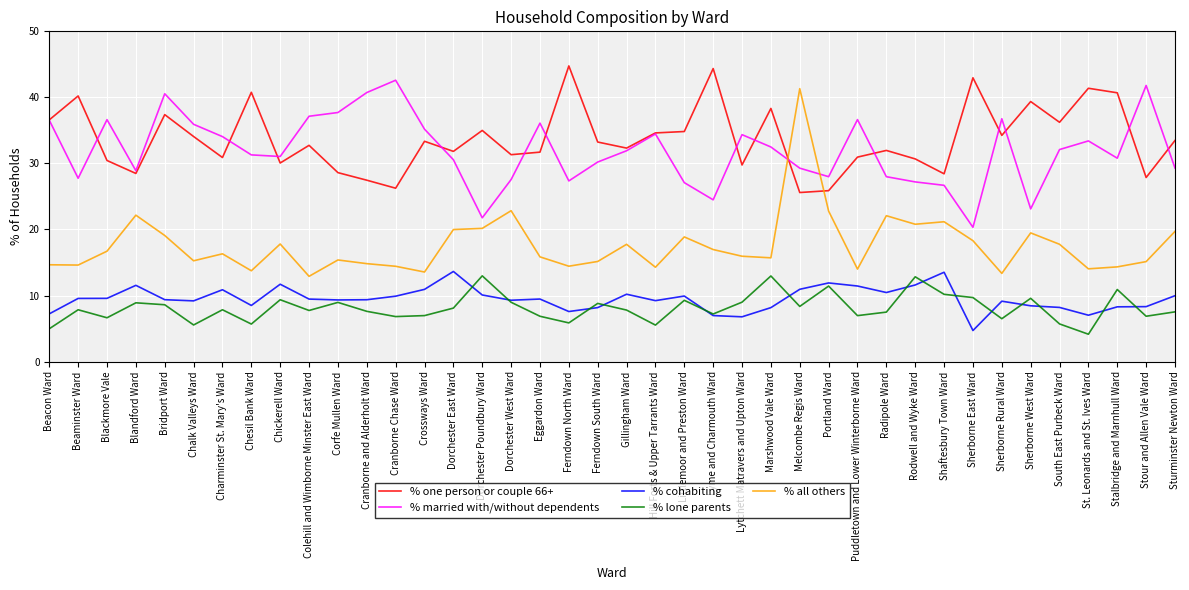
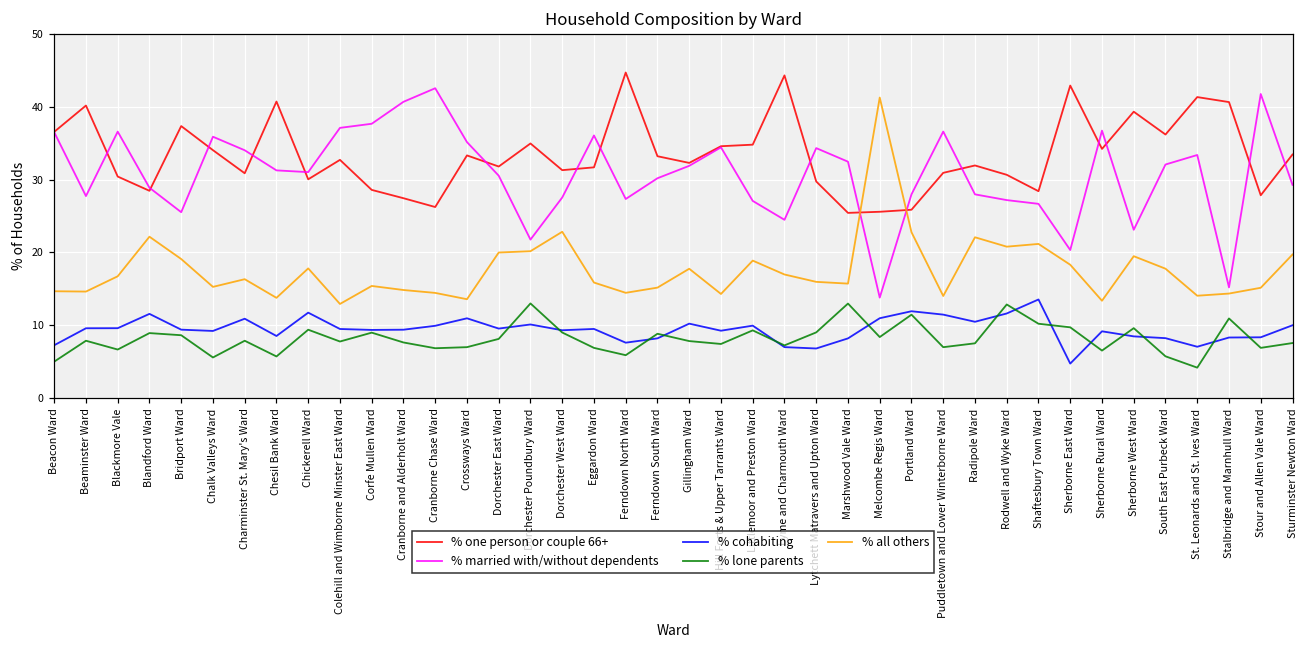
  {
    "% one person or couple 66+": {
      "Beaminster Ward": 40,
      "Blackmore Vale": 30,
      "Blandford Ward": 28,
      "Bridport Ward": 37,
      "Chalk Valleys Ward": 34,
      "Charminster St. Mary's Ward": 31,
      "Chesil Bank Ward": 41,
      "Chickerell Ward": 30,
      "Colehill and Wimborne Minster East Ward": 33,
      "Corfe Mullen Ward": 29,
      "Cranborne and Alderholt Ward": 27,
      "Cranborne Chase Ward": 26,
      "Crossways Ward": 33,
      "Dorchester East Ward": 32,
      "Dorchester Poundbury Ward": 35,
      "Dorchester West Ward": 31,
      "Eggardon Ward": 32,
      "Ferndown North Ward": 45,
      "Ferndown South Ward": 33,
      "Gillingham Ward": 32,
      "Littlemoor and Preston Ward": 35,
      "Lyme and Charmouth Ward": 44,
      "Lytchett Matravers and Upton Ward": 30,
-     "Marshwood Vale Ward": 38,
+     "Marshwood Vale Ward": 25,
      "Melcombe Regis Ward": 26,
      "Portland Ward": 26,
      "Puddletown and Lower Winterborne Ward": 31,
      "Radipole Ward": 32,
      "Rodwell and Wyke Ward": 31,
      "Shaftesbury Town Ward": 28,
      "Sherborne East Ward": 43,
      "Sherborne Rural Ward": 34,
      "Sherborne West Ward": 39,
      "South East Purbeck Ward": 36,
      "St. Leonards and St. Ives Ward": 41,
      "Stalbridge and Marnhull Ward": 41,
      "Stour and Allen Vale Ward": 28,
      "Sturminster Newton Ward": 33
    },
    "% married with/without dependents": {
      "Beaminster Ward": 28,
      "Blackmore Vale": 37,
      "Blandford Ward": 29,
-     "Bridport Ward": 41,
+     "Bridport Ward": 26,
      "Chalk Valleys Ward": 36,
      "Charminster St. Mary's Ward": 34,
      "Chesil Bank Ward": 31,
      "Chickerell Ward": 31,
      "Colehill and Wimborne Minster East Ward": 37,
      "Corfe Mullen Ward": 38,
      "Cranborne and Alderholt Ward": 41,
      "Cranborne Chase Ward": 43,
      "Crossways Ward": 35,
      "Dorchester East Ward": 31,
      "Dorchester Poundbury Ward": 22,
      "Dorchester West Ward": 28,
      "Eggardon Ward": 36,
      "Ferndown North Ward": 27,
      "Ferndown South Ward": 30,
      "Gillingham Ward": 32,
      "Littlemoor and Preston Ward": 27,
      "Lyme and Charmouth Ward": 24,
      "Lytchett Matravers and Upton Ward": 34,
      "Marshwood Vale Ward": 32,
-     "Melcombe Regis Ward": 29,
+     "Melcombe Regis Ward": 14,
      "Portland Ward": 28,
      "Puddletown and Lower Winterborne Ward": 37,
      "Radipole Ward": 28,
      "Rodwell and Wyke Ward": 27,
      "Shaftesbury Town Ward": 27,
      "Sherborne East Ward": 20,
      "Sherborne Rural Ward": 37,
      "Sherborne West Ward": 23,
      "South East Purbeck Ward": 32,
      "St. Leonards and St. Ives Ward": 33,
-     "Stalbridge and Marnhull Ward": 31,
+     "Stalbridge and Marnhull Ward": 15,
      "Stour and Allen Vale Ward": 42,
      "Sturminster Newton Ward": 29
    },
    "% cohabiting": {
      "Beacon Ward": 7,
      "Beaminster Ward": 10,
      "Blackmore Vale": 10,
      "Blandford Ward": 12,
      "Bridport Ward": 9,
      "Chalk Valleys Ward": 9,
      "Charminster St. Mary's Ward": 11,
      "Chesil Bank Ward": 9,
      "Chickerell Ward": 12,
      "Colehill and Wimborne Minster East Ward": 9,
      "Cranborne and Alderholt Ward": 9,
      "Cranborne Chase Ward": 10,
      "Crossways Ward": 11,
-     "Dorchester East Ward": 14,
+     "Dorchester East Ward": 10,
      "Dorchester Poundbury Ward": 10,
      "Eggardon Ward": 9,
      "Ferndown North Ward": 8,
      "Ferndown South Ward": 8,
      "Gillingham Ward": 10,
      "Hill Forts & Upper Tarrants Ward": 9,
      "Littlemoor and Preston Ward": 10,
      "Lytchett Matravers and Upton Ward": 7,
      "Marshwood Vale Ward": 8,
      "Melcombe Regis Ward": 11,
      "Portland Ward": 12,
      "Puddletown and Lower Winterborne Ward": 11,
      "Radipole Ward": 10,
      "Rodwell and Wyke Ward": 12,
      "Shaftesbury Town Ward": 14,
      "Sherborne East Ward": 5,
      "Sherborne Rural Ward": 9,
      "Sherborne West Ward": 8,
      "South East Purbeck Ward": 8,
      "St. Leonards and St. Ives Ward": 7,
      "Stalbridge and Marnhull Ward": 8,
      "Stour and Allen Vale Ward": 8,
      "Sturminster Newton Ward": 10
    },
    "% lone parents": {
      "Beacon Ward": 5,
      "Beaminster Ward": 8,
      "Blackmore Vale": 7,
      "Blandford Ward": 9,
      "Bridport Ward": 9,
      "Chalk Valleys Ward": 6,
      "Charminster St. Mary's Ward": 8,
      "Chesil Bank Ward": 6,
      "Chickerell Ward": 9,
      "Colehill and Wimborne Minster East Ward": 8,
      "Cranborne and Alderholt Ward": 8,
      "Cranborne Chase Ward": 7,
      "Crossways Ward": 7,
      "Dorchester East Ward": 8,
      "Dorchester Poundbury Ward": 13,
      "Eggardon Ward": 7,
      "Ferndown North Ward": 6,
      "Ferndown South Ward": 9,
      "Gillingham Ward": 8,
-     "Hill Forts & Upper Tarrants Ward": 6,
+     "Hill Forts & Upper Tarrants Ward": 7,
      "Littlemoor and Preston Ward": 9,
      "Lytchett Matravers and Upton Ward": 9,
      "Marshwood Vale Ward": 13,
      "Melcombe Regis Ward": 8,
      "Portland Ward": 11,
      "Puddletown and Lower Winterborne Ward": 7,
      "Radipole Ward": 7,
      "Rodwell and Wyke Ward": 13,
      "Shaftesbury Town Ward": 10,
      "Sherborne East Ward": 10,
      "Sherborne Rural Ward": 6,
      "Sherborne West Ward": 10,
      "South East Purbeck Ward": 6,
      "St. Leonards and St. Ives Ward": 4,
      "Stalbridge and Marnhull Ward": 11,
      "Stour and Allen Vale Ward": 7,
      "Sturminster Newton Ward": 8
    },
    "% all others": {
      "Beacon Ward": 15,
      "Beaminster Ward": 15,
      "Blackmore Vale": 17,
      "Blandford Ward": 22,
      "Bridport Ward": 19,
      "Chalk Valleys Ward": 15,
      "Charminster St. Mary's Ward": 16,
      "Chesil Bank Ward": 14,
      "Chickerell Ward": 18,
      "Colehill and Wimborne Minster East Ward": 13,
      "Corfe Mullen Ward": 15,
      "Cranborne and Alderholt Ward": 15,
      "Cranborne Chase Ward": 14,
      "Crossways Ward": 14,
      "Dorchester East Ward": 20,
      "Dorchester Poundbury Ward": 20,
      "Dorchester West Ward": 23,
      "Eggardon Ward": 16,
      "Ferndown North Ward": 14,
      "Ferndown South Ward": 15,
      "Gillingham Ward": 18,
      "Hill Forts & Upper Tarrants Ward": 14,
      "Littlemoor and Preston Ward": 19,
      "Lyme and Charmouth Ward": 17,
      "Lytchett Matravers and Upton Ward": 16,
      "Marshwood Vale Ward": 16,
      "Melcombe Regis Ward": 41,
      "Portland Ward": 23,
      "Puddletown and Lower Winterborne Ward": 14,
      "Radipole Ward": 22,
      "Rodwell and Wyke Ward": 21,
      "Shaftesbury Town Ward": 21,
      "Sherborne East Ward": 18,
      "Sherborne Rural Ward": 13,
      "Sherborne West Ward": 19,
      "South East Purbeck Ward": 18,
      "St. Leonards and St. Ives Ward": 14,
      "Stalbridge and Marnhull Ward": 14,
      "Stour and Allen Vale Ward": 15,
      "Sturminster Newton Ward": 20
    }
  }
